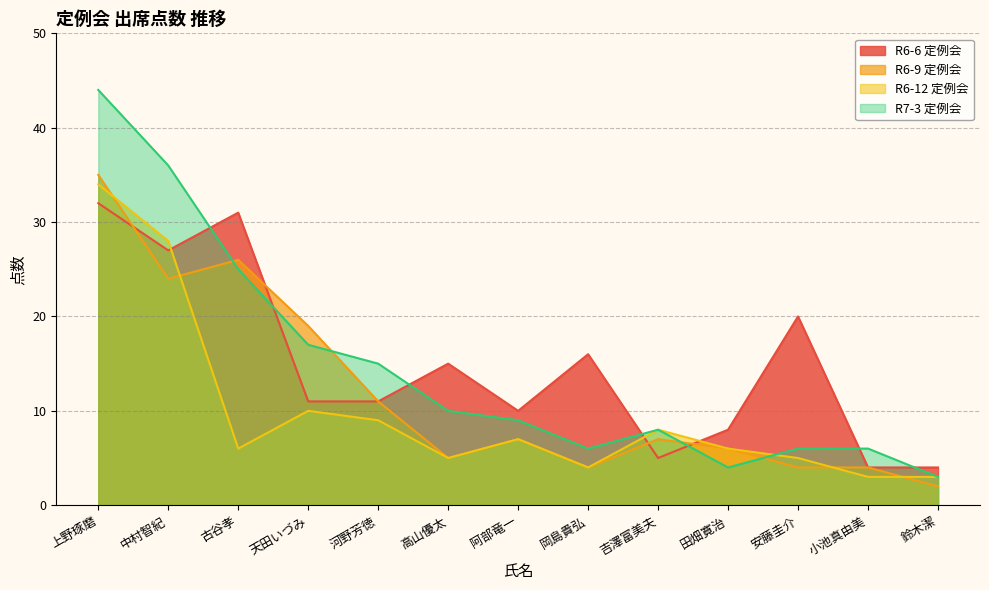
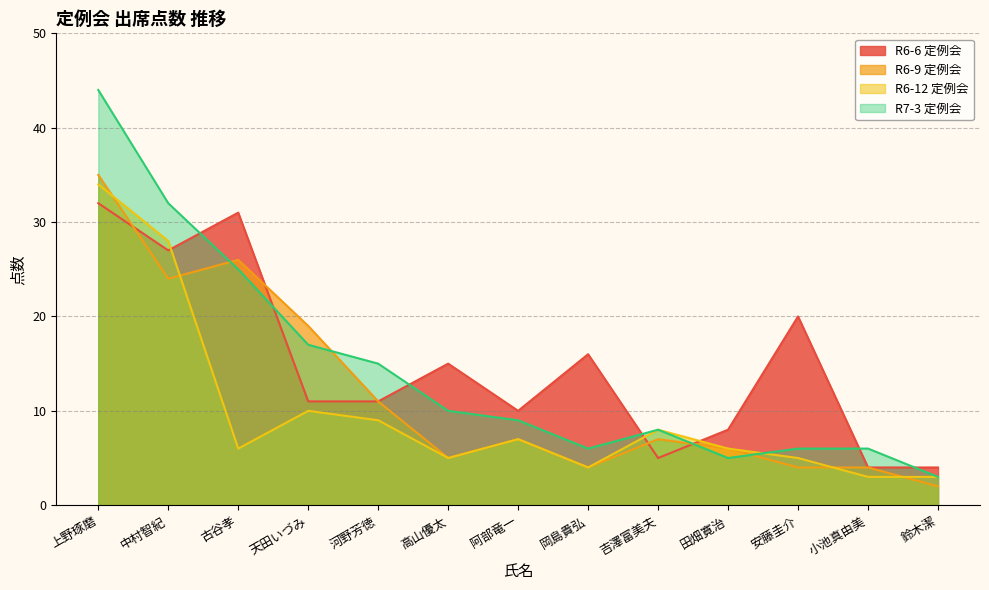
  {
    "R6-6 定例会": {
      "上野琢磨": 32,
      "中村智紀": 27,
      "古谷孝": 31,
      "天田いづみ": 11,
      "高山優太": 15,
      "阿部竜一": 10,
      "岡島貴弘": 16,
      "吉澤富美夫": 5,
      "田畑寛治": 8,
      "安藤圭介": 20,
      "鈴木潔": 4
    },
    "R7-3 定例会": {
      "上野琢磨": 44,
-     "中村智紀": 36,
+     "中村智紀": 32,
      "古谷孝": 25,
      "天田いづみ": 17,
      "河野芳徳": 15,
      "高山優太": 10,
      "阿部竜一": 9,
      "岡島貴弘": 6,
-     "田畑寛治": 4,
+     "田畑寛治": 5,
      "安藤圭介": 6,
      "小池真由美": 6
    }
  }
